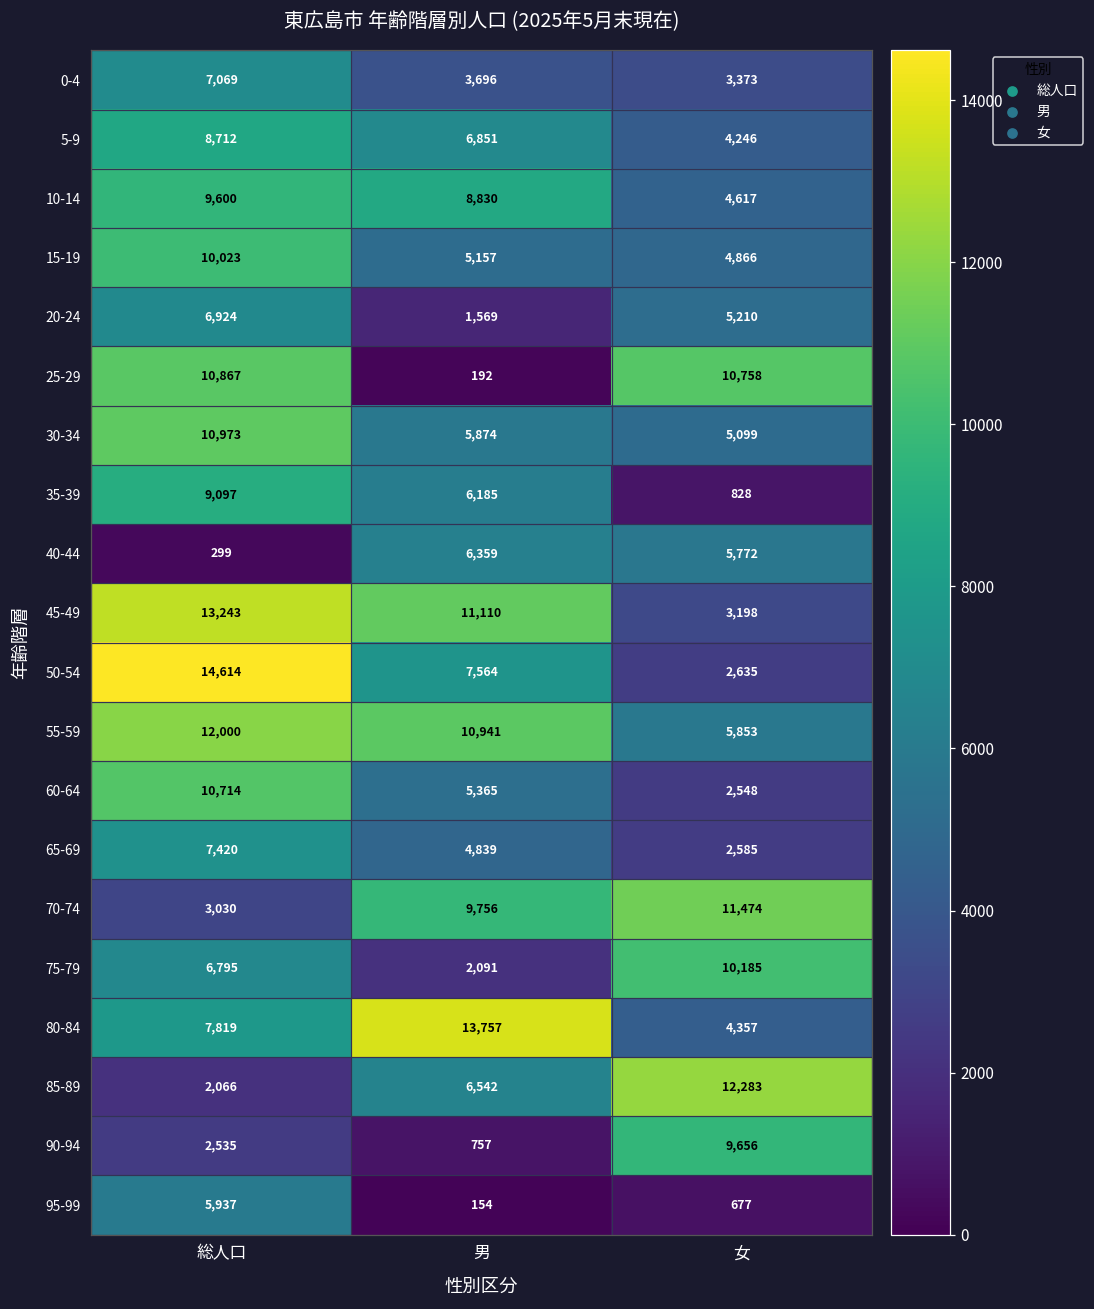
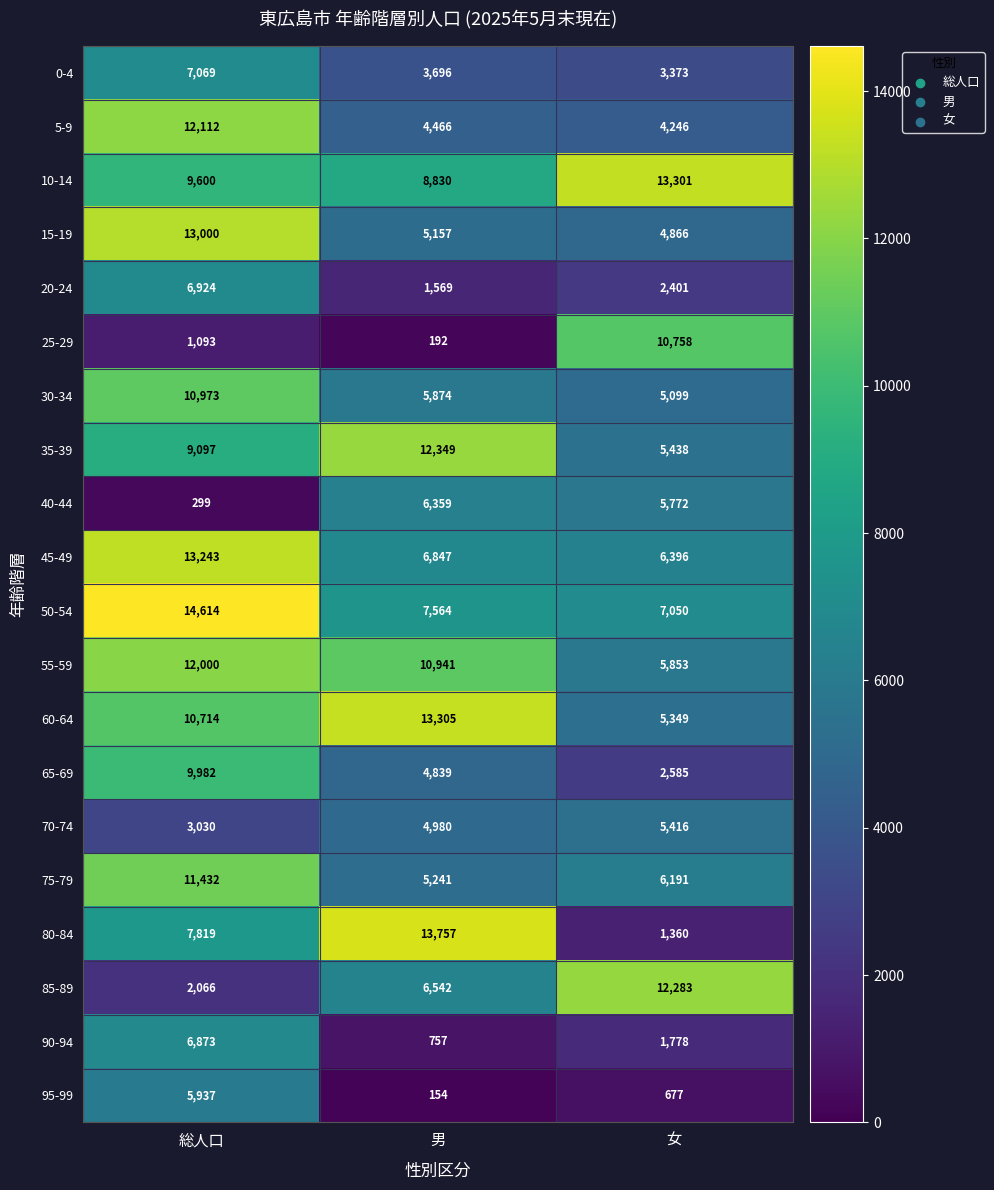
  {
    "0-4": {
      "総人口": "7,069",
      "男": "3,696",
      "女": "3,373"
    },
    "5-9": {
-     "総人口": "8,712",
-     "男": "6,851",
+     "総人口": "12,112",
+     "男": "4,466",
      "女": "4,246"
    },
    "10-14": {
      "総人口": "9,600",
      "男": "8,830",
-     "女": "4,617"
+     "女": "13,301"
    },
    "15-19": {
-     "総人口": "10,023",
+     "総人口": "13,000",
      "男": "5,157",
      "女": "4,866"
    },
    "20-24": {
      "総人口": "6,924",
      "男": "1,569",
-     "女": "5,210"
+     "女": "2,401"
    },
    "25-29": {
-     "総人口": "10,867",
+     "総人口": "1,093",
      "男": "192",
      "女": "10,758"
    },
    "30-34": {
      "総人口": "10,973",
      "男": "5,874",
      "女": "5,099"
    },
    "35-39": {
      "総人口": "9,097",
-     "男": "6,185",
-     "女": "828"
+     "男": "12,349",
+     "女": "5,438"
    },
    "40-44": {
      "総人口": "299",
      "男": "6,359",
      "女": "5,772"
    },
    "45-49": {
      "総人口": "13,243",
-     "男": "11,110",
-     "女": "3,198"
+     "男": "6,847",
+     "女": "6,396"
    },
    "50-54": {
      "総人口": "14,614",
      "男": "7,564",
-     "女": "2,635"
+     "女": "7,050"
    },
    "55-59": {
      "総人口": "12,000",
      "男": "10,941",
      "女": "5,853"
    },
    "60-64": {
      "総人口": "10,714",
-     "男": "5,365",
-     "女": "2,548"
+     "男": "13,305",
+     "女": "5,349"
    },
    "65-69": {
-     "総人口": "7,420",
+     "総人口": "9,982",
      "男": "4,839",
      "女": "2,585"
    },
    "70-74": {
      "総人口": "3,030",
-     "男": "9,756",
-     "女": "11,474"
+     "男": "4,980",
+     "女": "5,416"
    },
    "75-79": {
-     "総人口": "6,795",
-     "男": "2,091",
-     "女": "10,185"
+     "総人口": "11,432",
+     "男": "5,241",
+     "女": "6,191"
    },
    "80-84": {
      "総人口": "7,819",
      "男": "13,757",
-     "女": "4,357"
+     "女": "1,360"
    },
    "85-89": {
      "総人口": "2,066",
      "男": "6,542",
      "女": "12,283"
    },
    "90-94": {
-     "総人口": "2,535",
+     "総人口": "6,873",
      "男": "757",
-     "女": "9,656"
+     "女": "1,778"
    },
    "95-99": {
      "総人口": "5,937",
      "男": "154",
      "女": "677"
    }
  }
